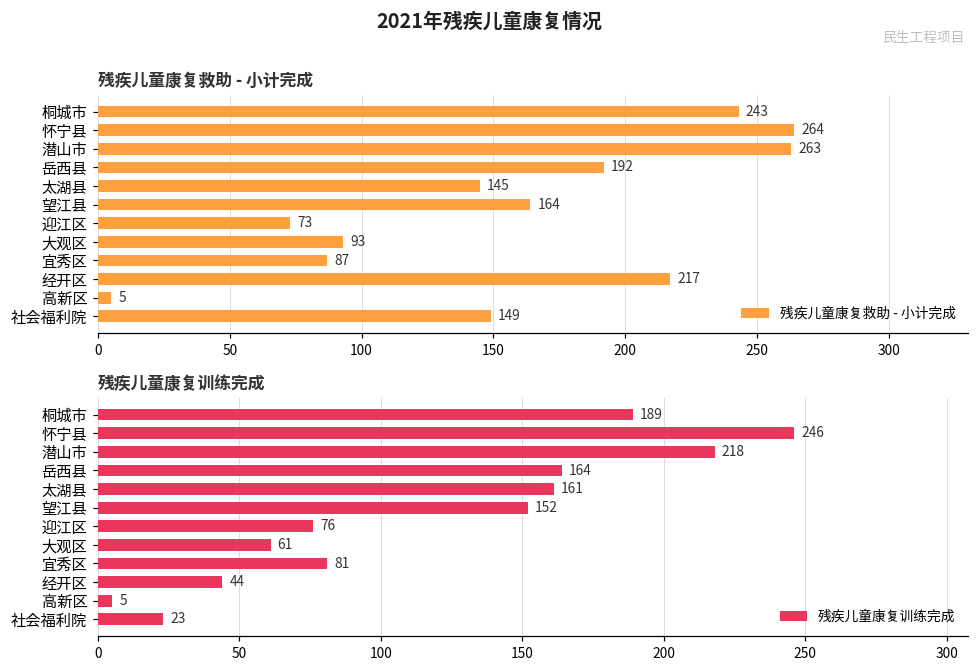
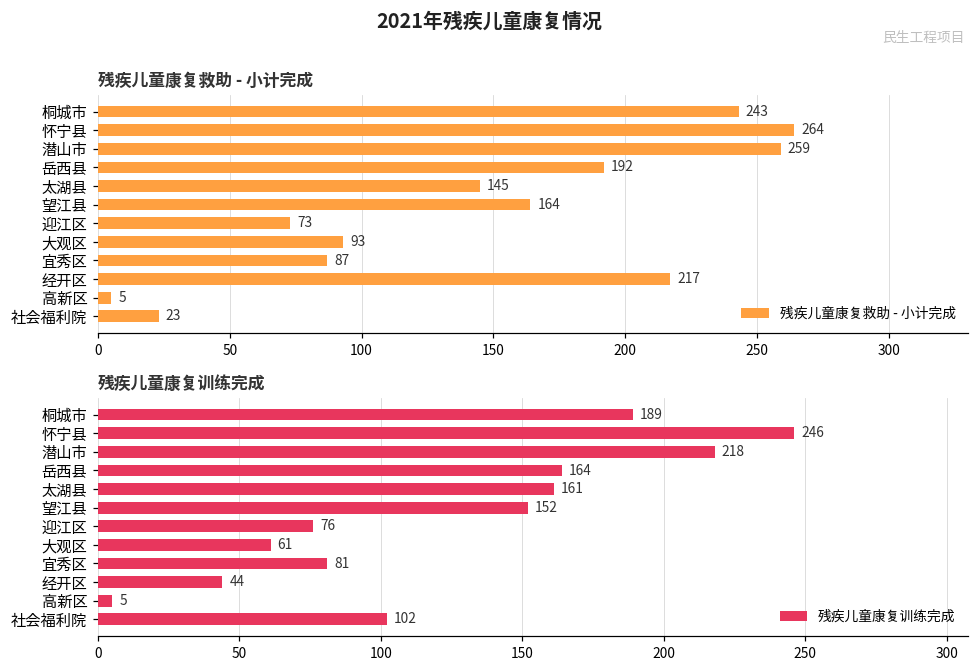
  {
    "残疾儿童康复救助 - 小计完成": {
      "桐城市": 243,
      "怀宁县": 264,
-     "潜山市": 263,
+     "潜山市": 259,
      "岳西县": 192,
      "太湖县": 145,
      "望江县": 164,
      "迎江区": 73,
      "大观区": 93,
      "宜秀区": 87,
      "经开区": 217,
      "高新区": 5,
-     "社会福利院": 149
+     "社会福利院": 23
    },
    "残疾儿童康复训练完成": {
      "桐城市": 189,
      "怀宁县": 246,
      "潜山市": 218,
      "岳西县": 164,
      "太湖县": 161,
      "望江县": 152,
      "迎江区": 76,
      "大观区": 61,
      "宜秀区": 81,
      "经开区": 44,
      "高新区": 5,
-     "社会福利院": 23
+     "社会福利院": 102
    }
  }
